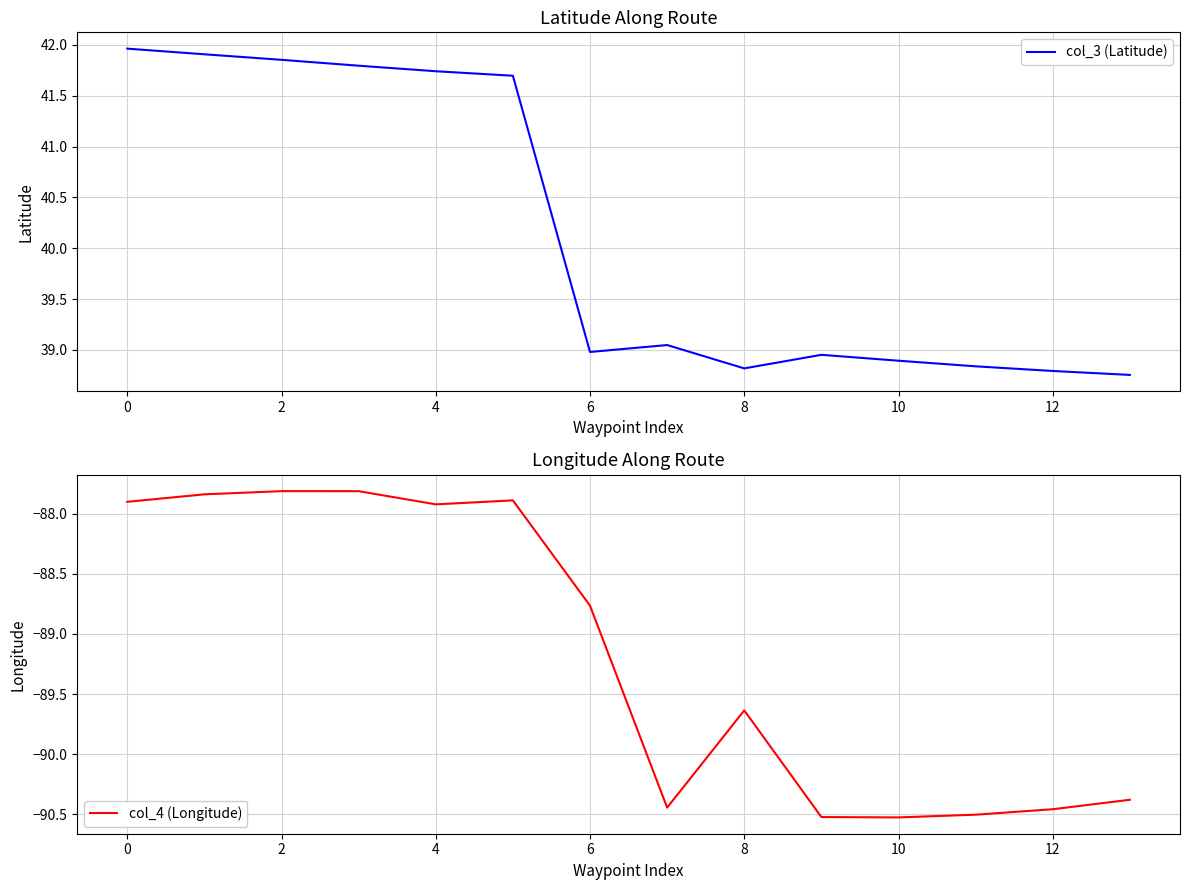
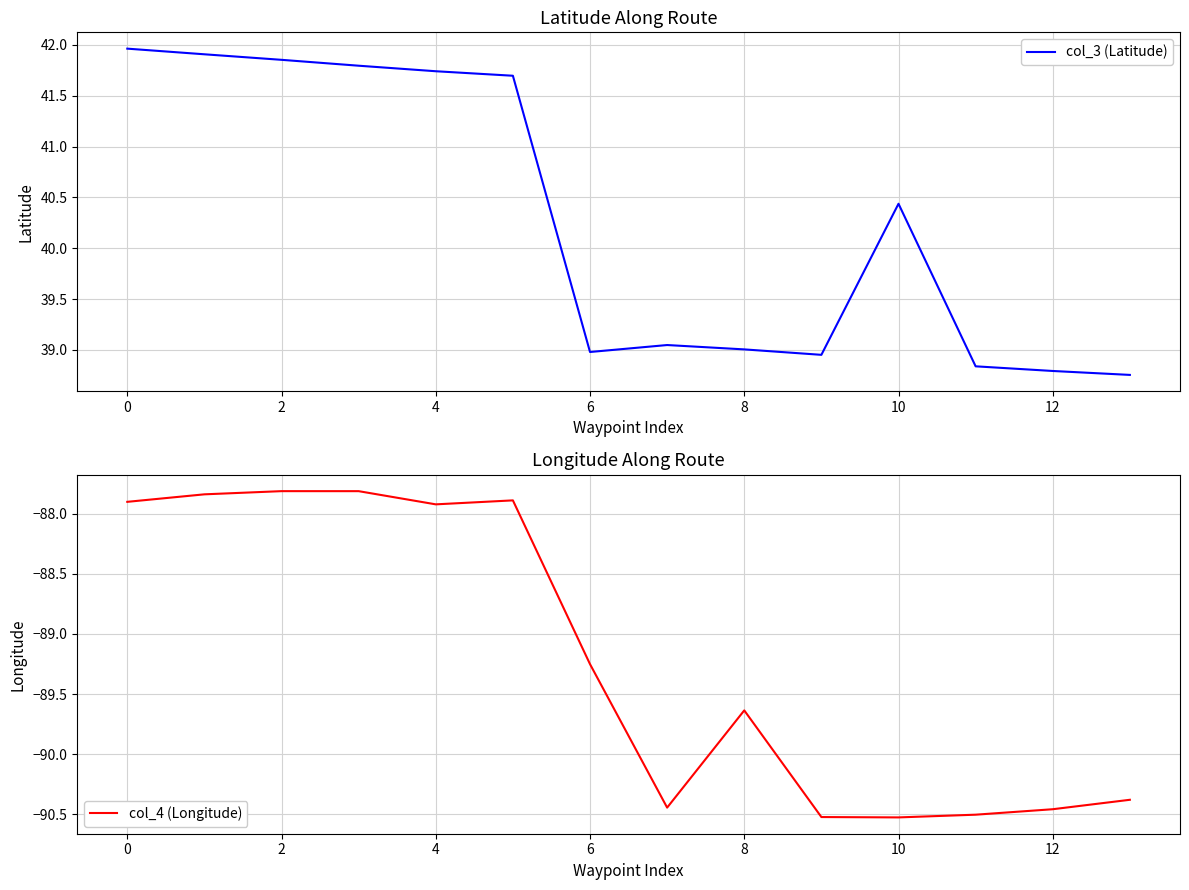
  {
    "Latitude Along Route": {
      "0": 41.96,
      "2": 41.85,
      "4": 41.74,
      "6": 38.98,
-     "8": 38.82,
-     "10": 38.89,
+     "8": 39.00,
+     "10": 40.44,
      "12": 38.79
    },
    "Longitude Along Route": {
      "0": -87.90,
      "2": -87.81,
      "4": -87.92,
-     "6": -88.77,
+     "6": -89.25,
      "8": -89.64,
      "10": -90.53,
      "12": -90.46
    }
  }
